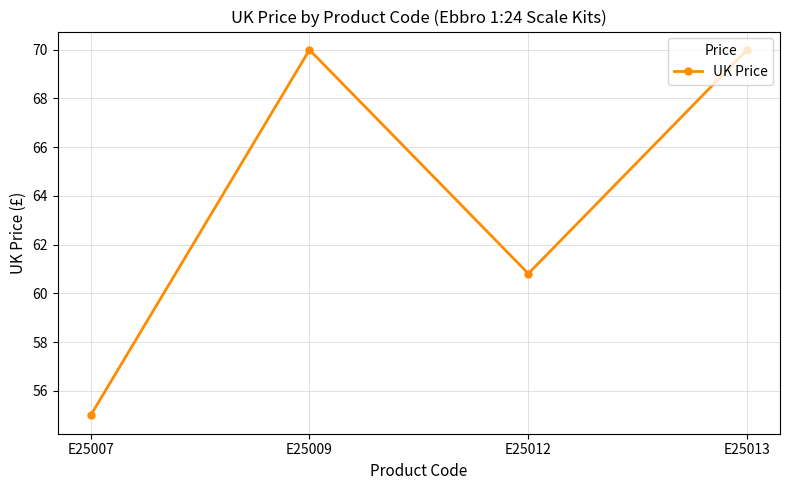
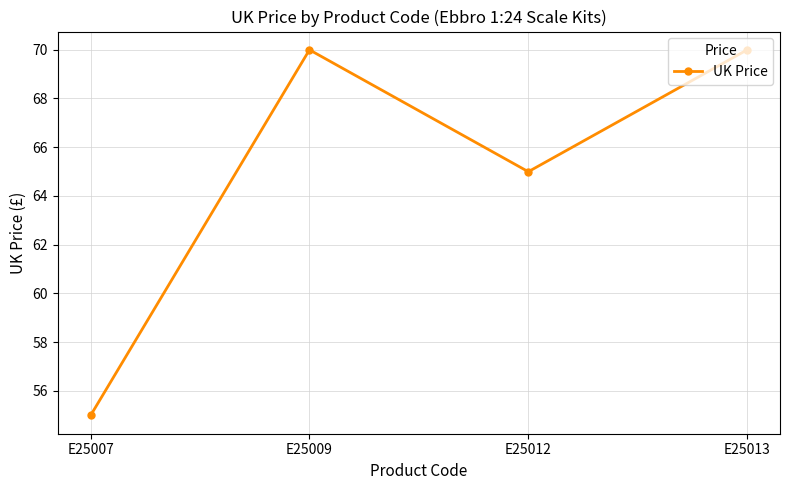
  {
    "E25007": 55.0,
    "E25009": 70.0,
-   "E25012": 60.8
+   "E25012": 65.0
  }
